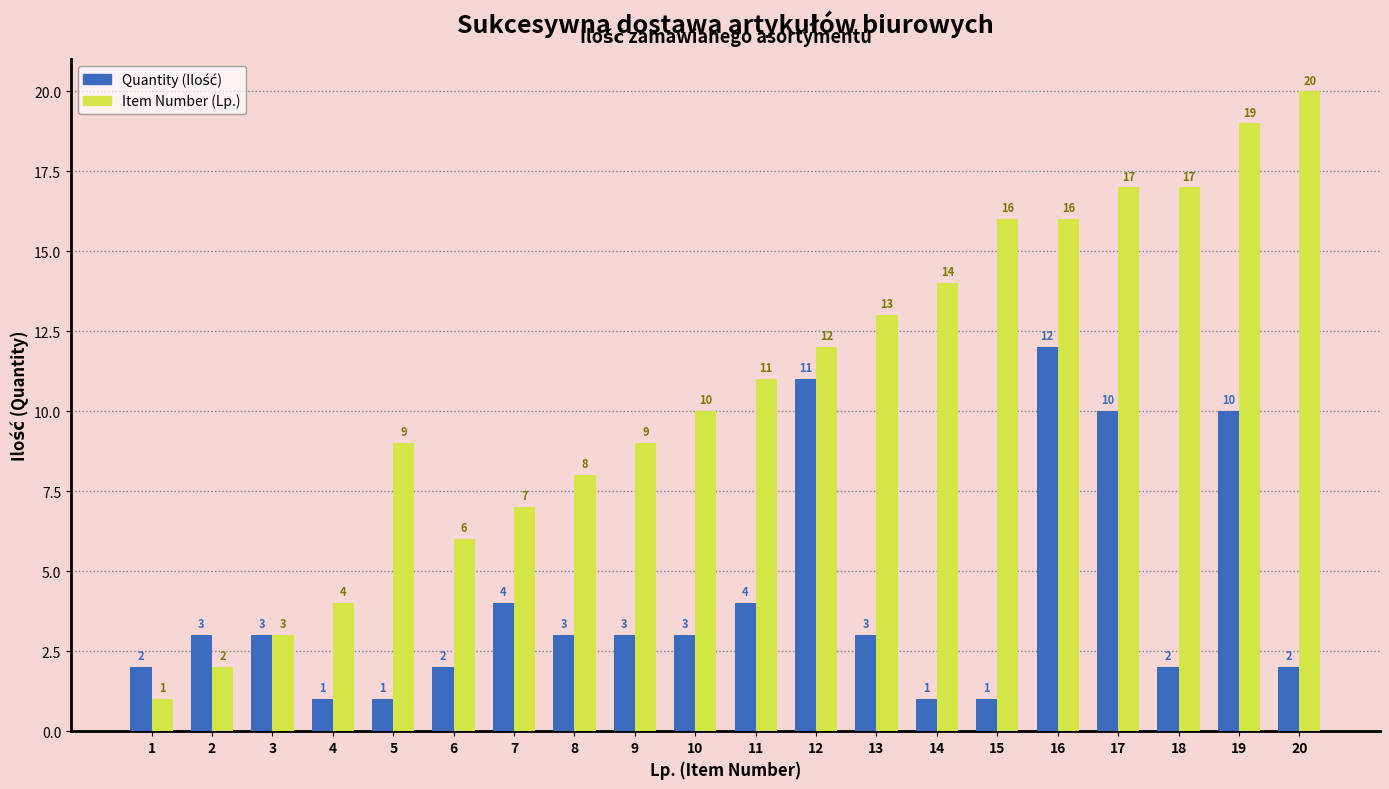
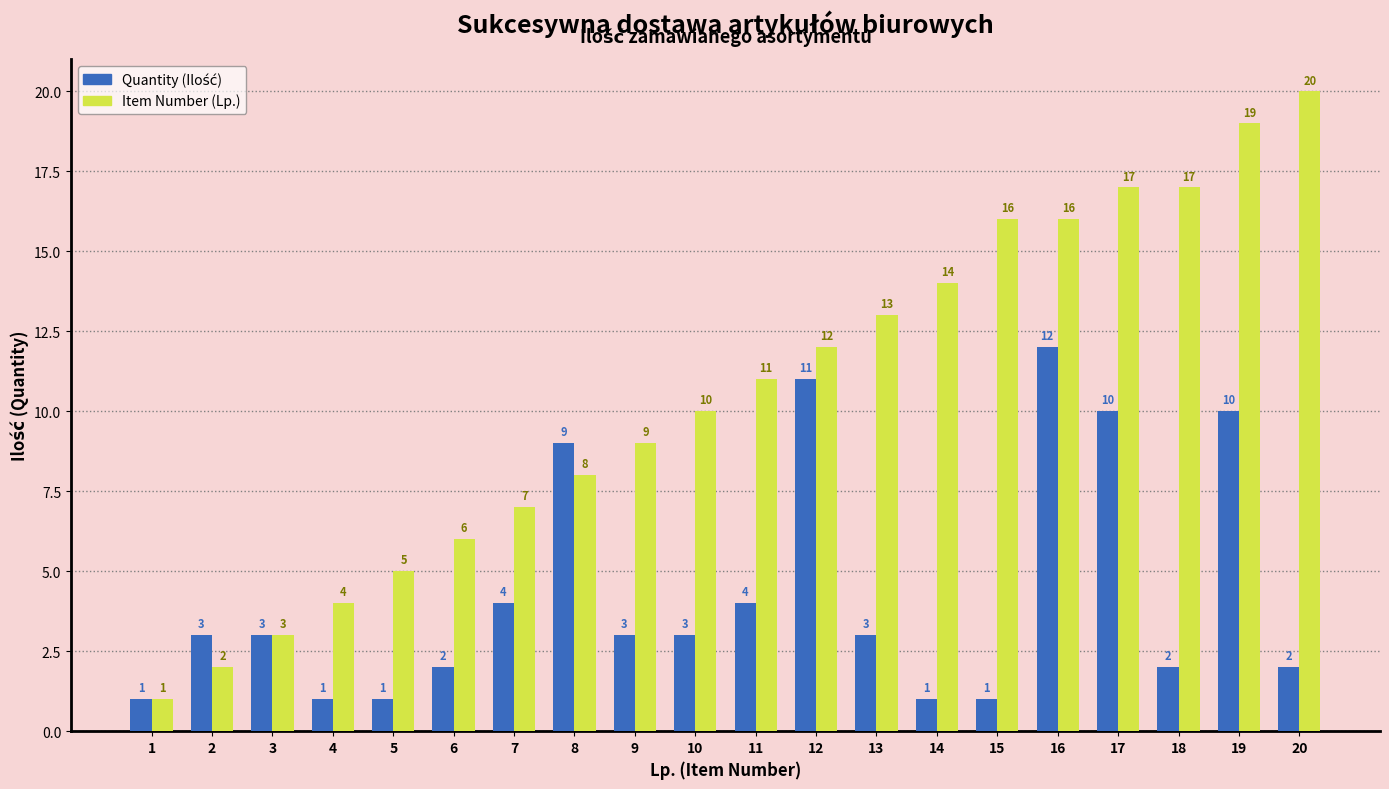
  {
    "Quantity (Ilość)": {
-     "1": 2,
+     "1": 1,
      "2": 3,
      "3": 3,
      "4": 1,
      "5": 1,
      "6": 2,
      "7": 4,
-     "8": 3,
+     "8": 9,
      "9": 3,
      "10": 3,
      "11": 4,
      "12": 11,
      "13": 3,
      "14": 1,
      "15": 1,
      "16": 12,
      "17": 10,
      "18": 2,
      "19": 10,
      "20": 2
    },
    "Item Number (Lp.)": {
      "1": 1,
      "2": 2,
      "3": 3,
      "4": 4,
-     "5": 9,
+     "5": 5,
      "6": 6,
      "7": 7,
      "8": 8,
      "9": 9,
      "10": 10,
      "11": 11,
      "12": 12,
      "13": 13,
      "14": 14,
      "15": 16,
      "16": 16,
      "17": 17,
      "18": 17,
      "19": 19,
      "20": 20
    }
  }
